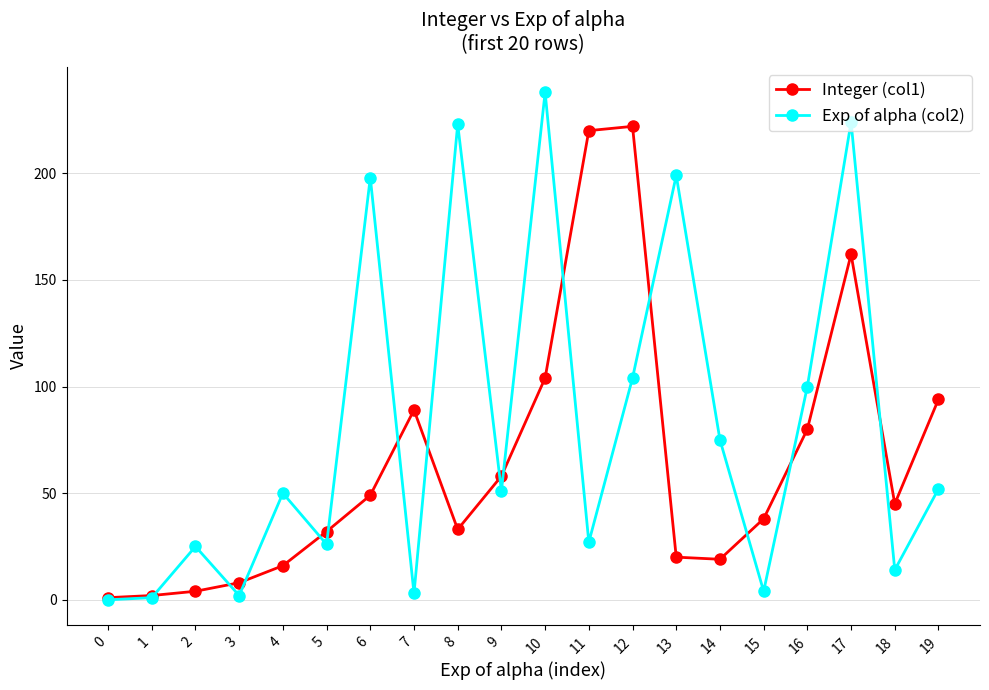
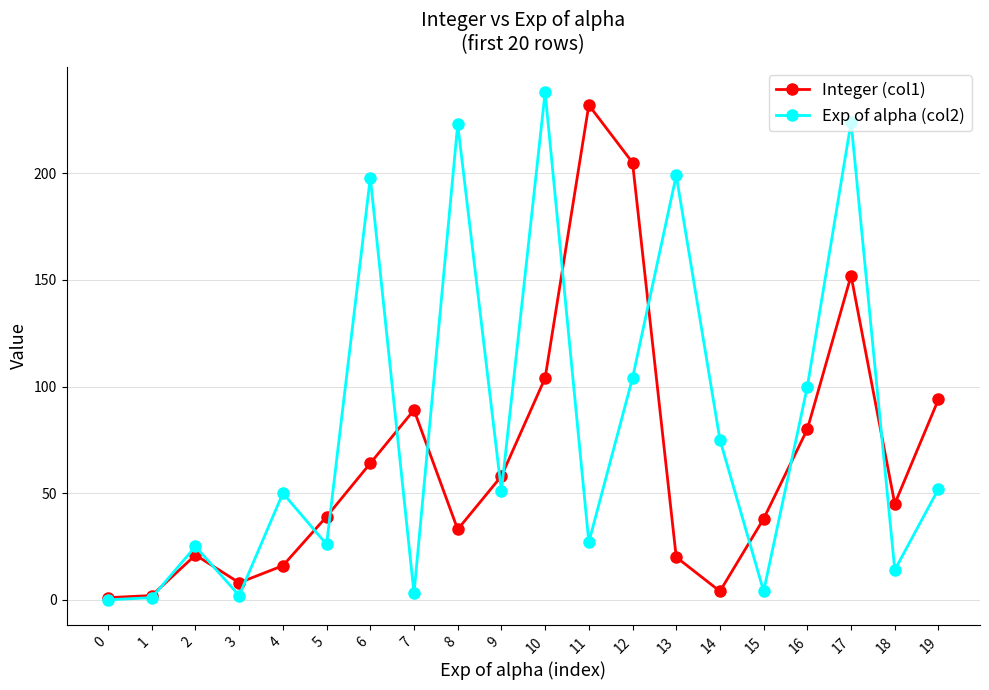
  {
    "Integer (col1)": {
-     "2": 4,
+     "2": 21,
      "3": 8,
      "4": 16,
-     "5": 32,
-     "6": 49,
+     "5": 39,
+     "6": 64,
      "7": 89,
      "8": 33,
      "9": 58,
      "10": 104,
-     "11": 220,
-     "12": 222,
+     "11": 232,
+     "12": 205,
      "13": 20,
-     "14": 19,
+     "14": 4,
      "15": 38,
      "16": 80,
-     "17": 162,
+     "17": 152,
      "18": 45,
      "19": 94
    },
    "Exp of alpha (col2)": {
      "2": 25,
      "3": 2,
      "4": 50,
      "5": 26,
      "6": 198,
      "7": 3,
      "8": 223,
      "9": 51,
      "10": 238,
      "11": 27,
      "12": 104,
      "13": 199,
      "14": 75,
      "15": 4,
      "16": 100,
      "18": 14,
      "19": 52
    }
  }
